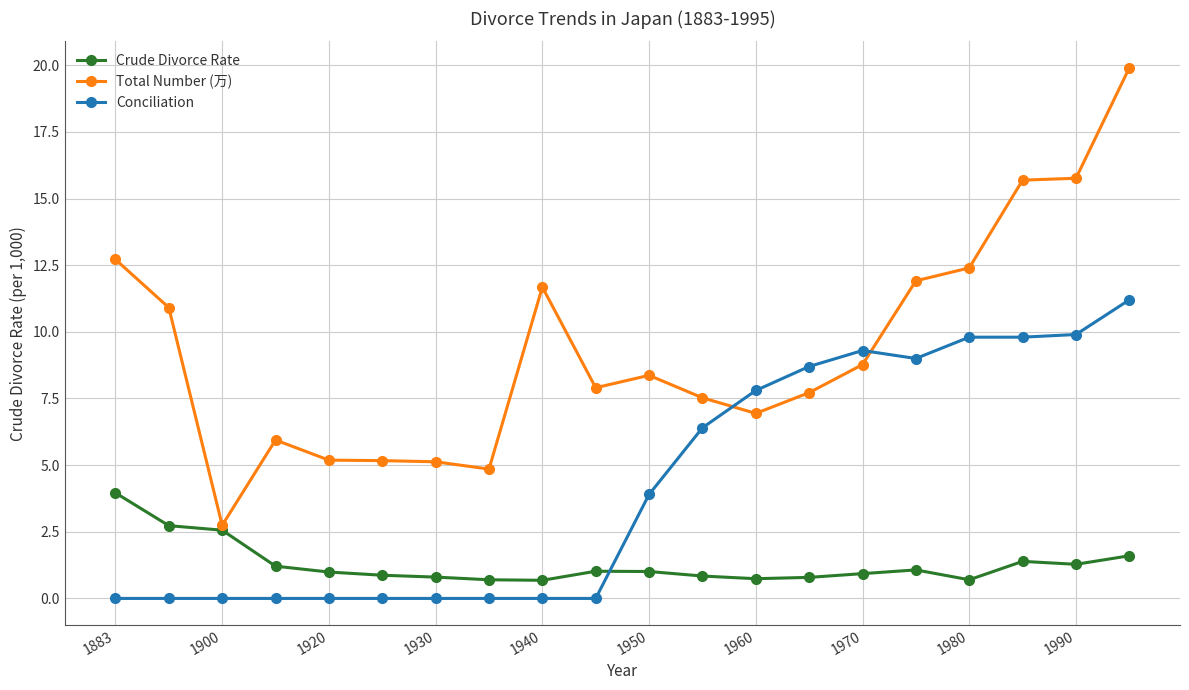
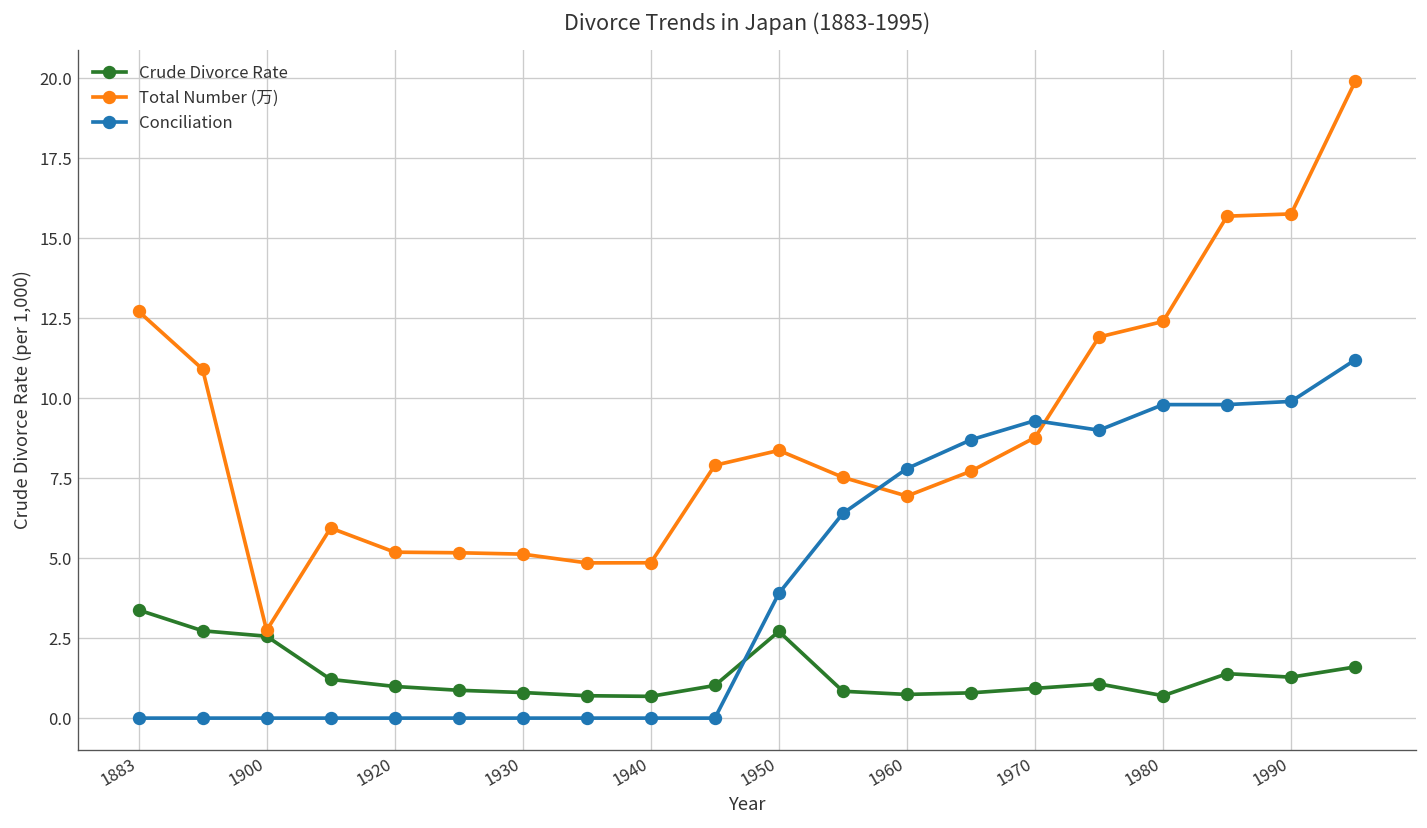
  {
    "Crude Divorce Rate": {
-     "1883": 4.0,
+     "1883": 3.4,
      "1900": 2.6,
      "1920": 1.0,
      "1930": 0.8,
      "1940": 0.7,
-     "1950": 1.0,
+     "1950": 2.7,
      "1960": 0.7,
      "1970": 0.9,
      "1980": 0.7,
      "1990": 1.3
    },
    "Total Number (万)": {
      "1883": 12.7,
      "1900": 2.7,
      "1920": 5.2,
      "1930": 5.1,
-     "1940": 11.7,
+     "1940": 4.9,
      "1950": 8.4,
      "1960": 6.9,
      "1970": 8.8,
      "1980": 12.4,
      "1990": 15.8
    },
    "Conciliation": {
      "1883": 0.0,
      "1900": 0.0,
      "1920": 0.0,
      "1930": 0.0,
      "1940": 0.0,
      "1950": 3.9,
      "1960": 7.8,
      "1970": 9.3,
      "1980": 9.8,
      "1990": 9.9
    }
  }
